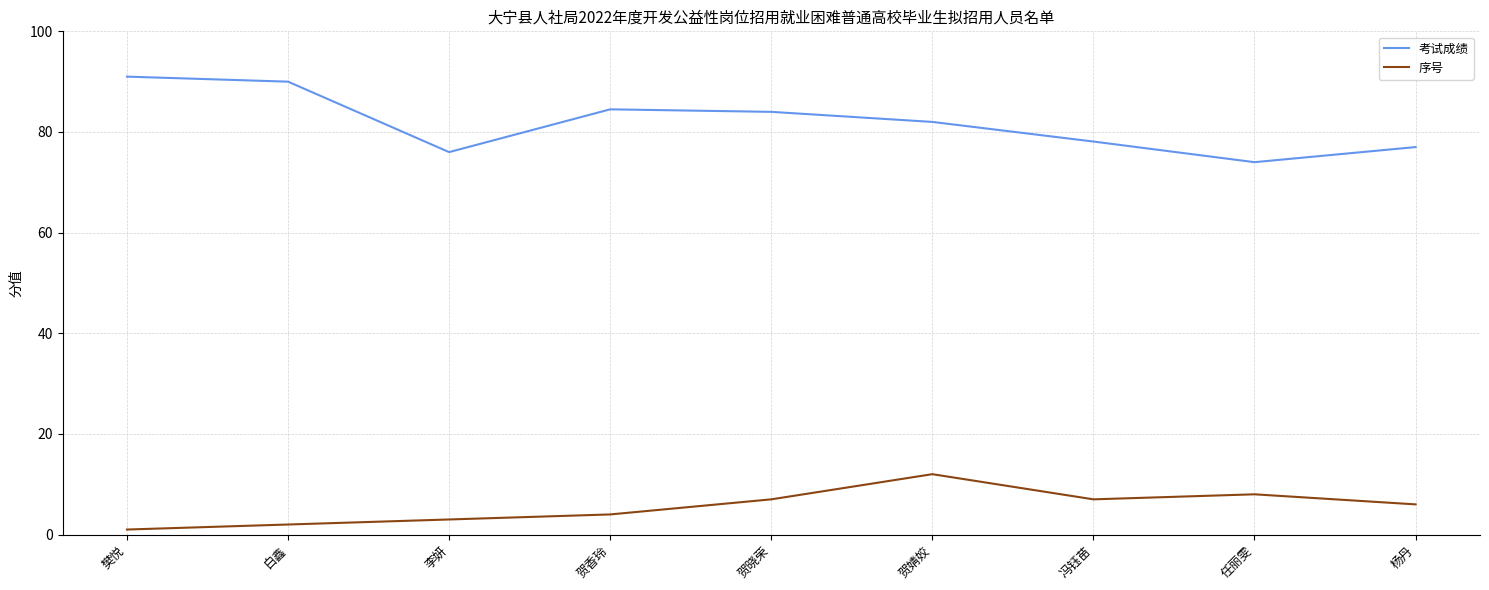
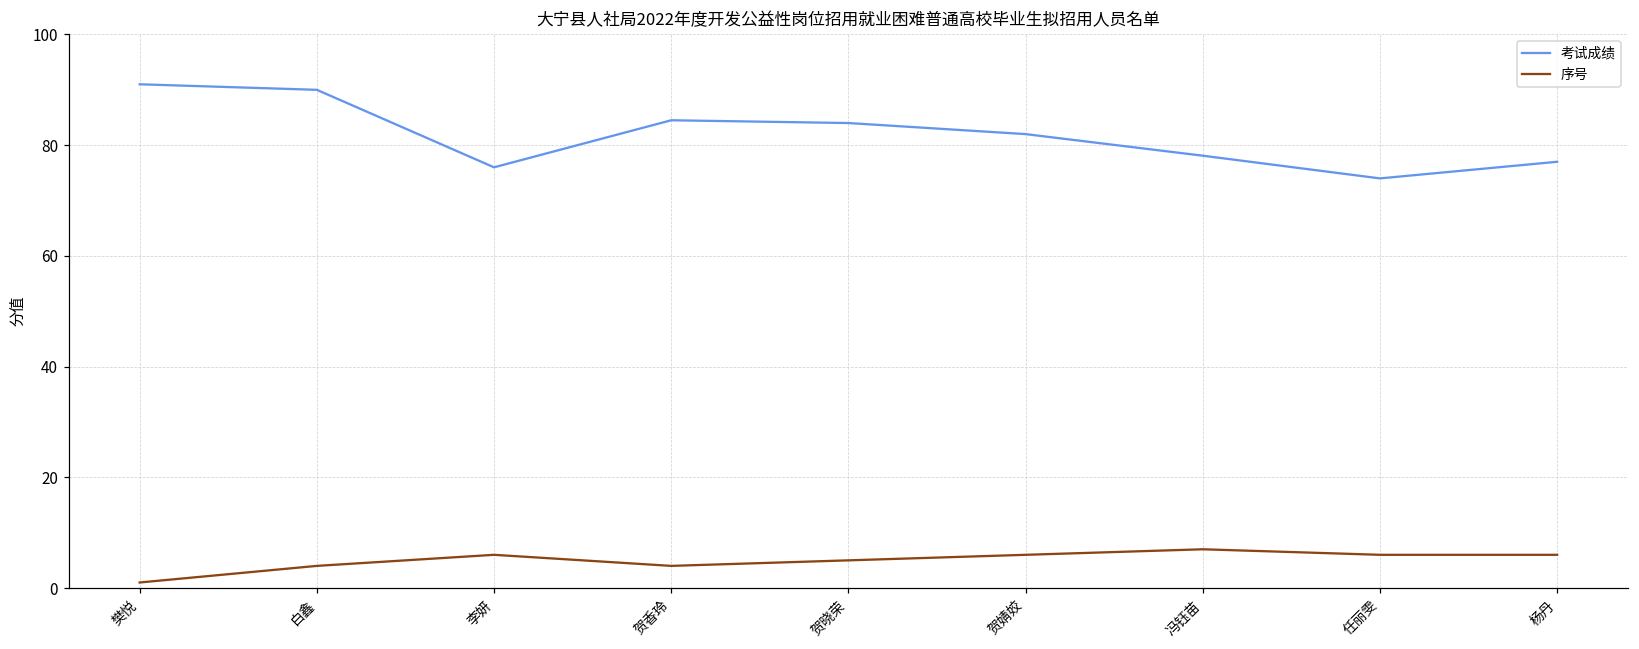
  {
    "考试成绩": {
      "樊悦": 91,
      "白鑫": 90,
      "李妍": 76,
      "贺香玲": 85,
      "贺晓荣": 84,
      "贺婧姣": 82,
      "冯钰苗": 78,
      "任丽雯": 74,
      "杨丹": 77
    },
    "序号": {
      "樊悦": 1,
-     "白鑫": 2,
-     "李妍": 3,
+     "白鑫": 4,
+     "李妍": 6,
      "贺香玲": 4,
-     "贺晓荣": 7,
-     "贺婧姣": 12,
+     "贺晓荣": 5,
+     "贺婧姣": 6,
      "冯钰苗": 7,
-     "任丽雯": 8,
+     "任丽雯": 6,
      "杨丹": 6
    }
  }
